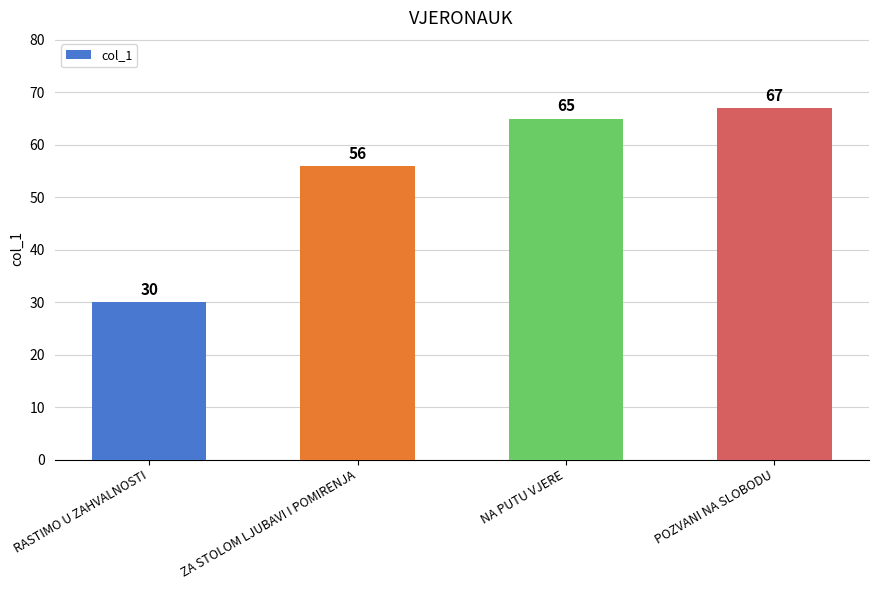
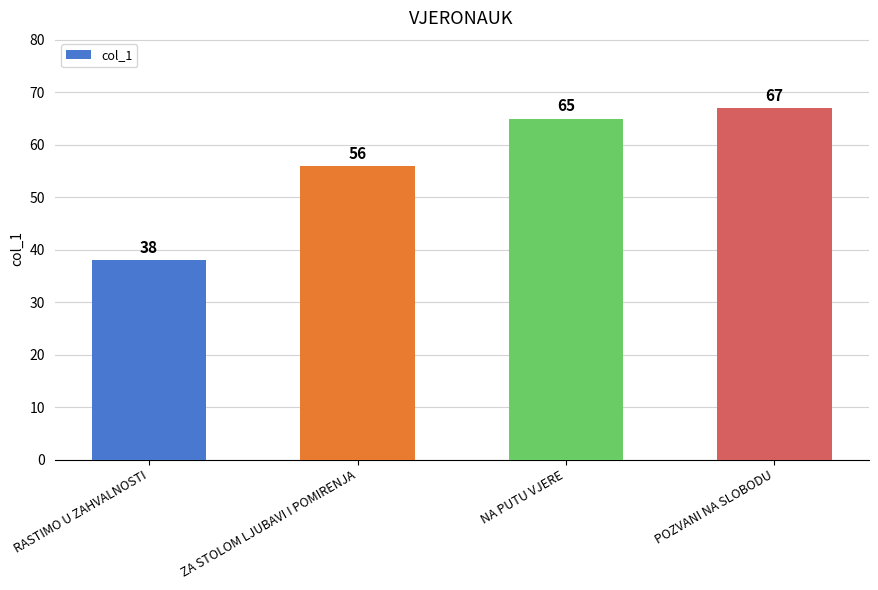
  {
-   "RASTIMO U ZAHVALNOSTI": 30,
+   "RASTIMO U ZAHVALNOSTI": 38,
    "ZA STOLOM LJUBAVI I POMIRENJA": 56,
    "NA PUTU VJERE": 65,
    "POZVANI NA SLOBODU": 67
  }
